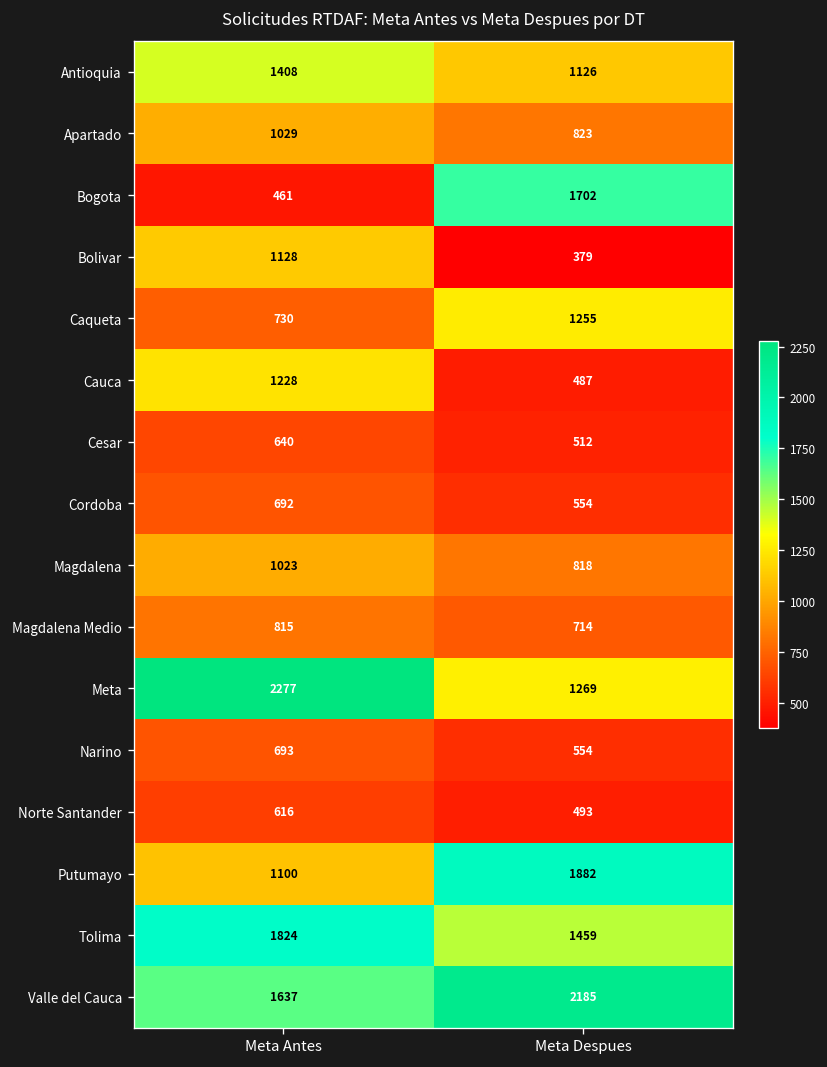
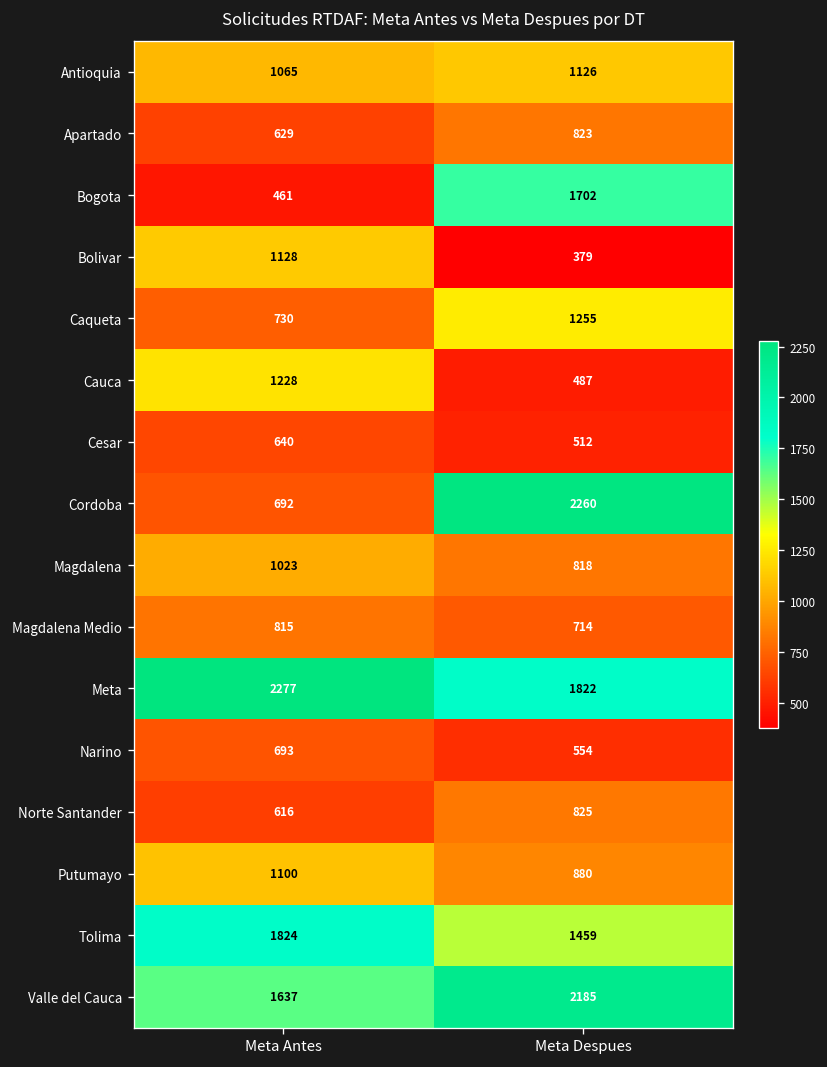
  {
    "Antioquia": {
-     "Meta Antes": 1408,
+     "Meta Antes": 1065,
      "Meta Despues": 1126
    },
    "Apartado": {
-     "Meta Antes": 1029,
+     "Meta Antes": 629,
      "Meta Despues": 823
    },
    "Bogota": {
      "Meta Antes": 461,
      "Meta Despues": 1702
    },
    "Bolivar": {
      "Meta Antes": 1128,
      "Meta Despues": 379
    },
    "Caqueta": {
      "Meta Antes": 730,
      "Meta Despues": 1255
    },
    "Cauca": {
      "Meta Antes": 1228,
      "Meta Despues": 487
    },
    "Cesar": {
      "Meta Antes": 640,
      "Meta Despues": 512
    },
    "Cordoba": {
      "Meta Antes": 692,
-     "Meta Despues": 554
+     "Meta Despues": 2260
    },
    "Magdalena": {
      "Meta Antes": 1023,
      "Meta Despues": 818
    },
    "Magdalena Medio": {
      "Meta Antes": 815,
      "Meta Despues": 714
    },
    "Meta": {
      "Meta Antes": 2277,
-     "Meta Despues": 1269
+     "Meta Despues": 1822
    },
    "Narino": {
      "Meta Antes": 693,
      "Meta Despues": 554
    },
    "Norte Santander": {
      "Meta Antes": 616,
-     "Meta Despues": 493
+     "Meta Despues": 825
    },
    "Putumayo": {
      "Meta Antes": 1100,
-     "Meta Despues": 1882
+     "Meta Despues": 880
    },
    "Tolima": {
      "Meta Antes": 1824,
      "Meta Despues": 1459
    },
    "Valle del Cauca": {
      "Meta Antes": 1637,
      "Meta Despues": 2185
    }
  }
